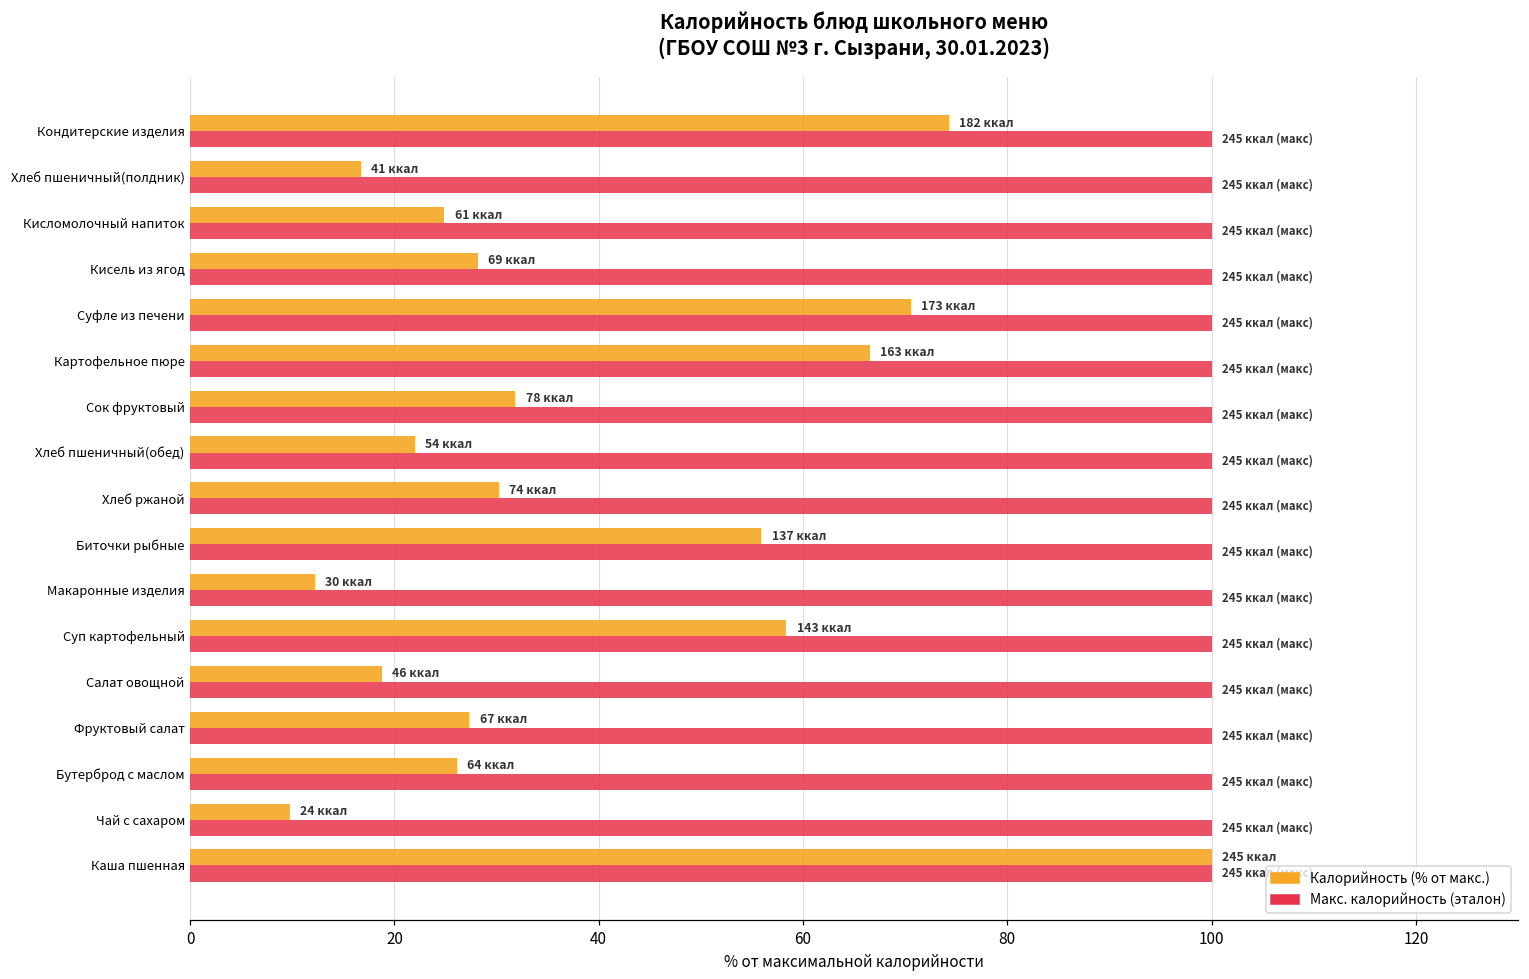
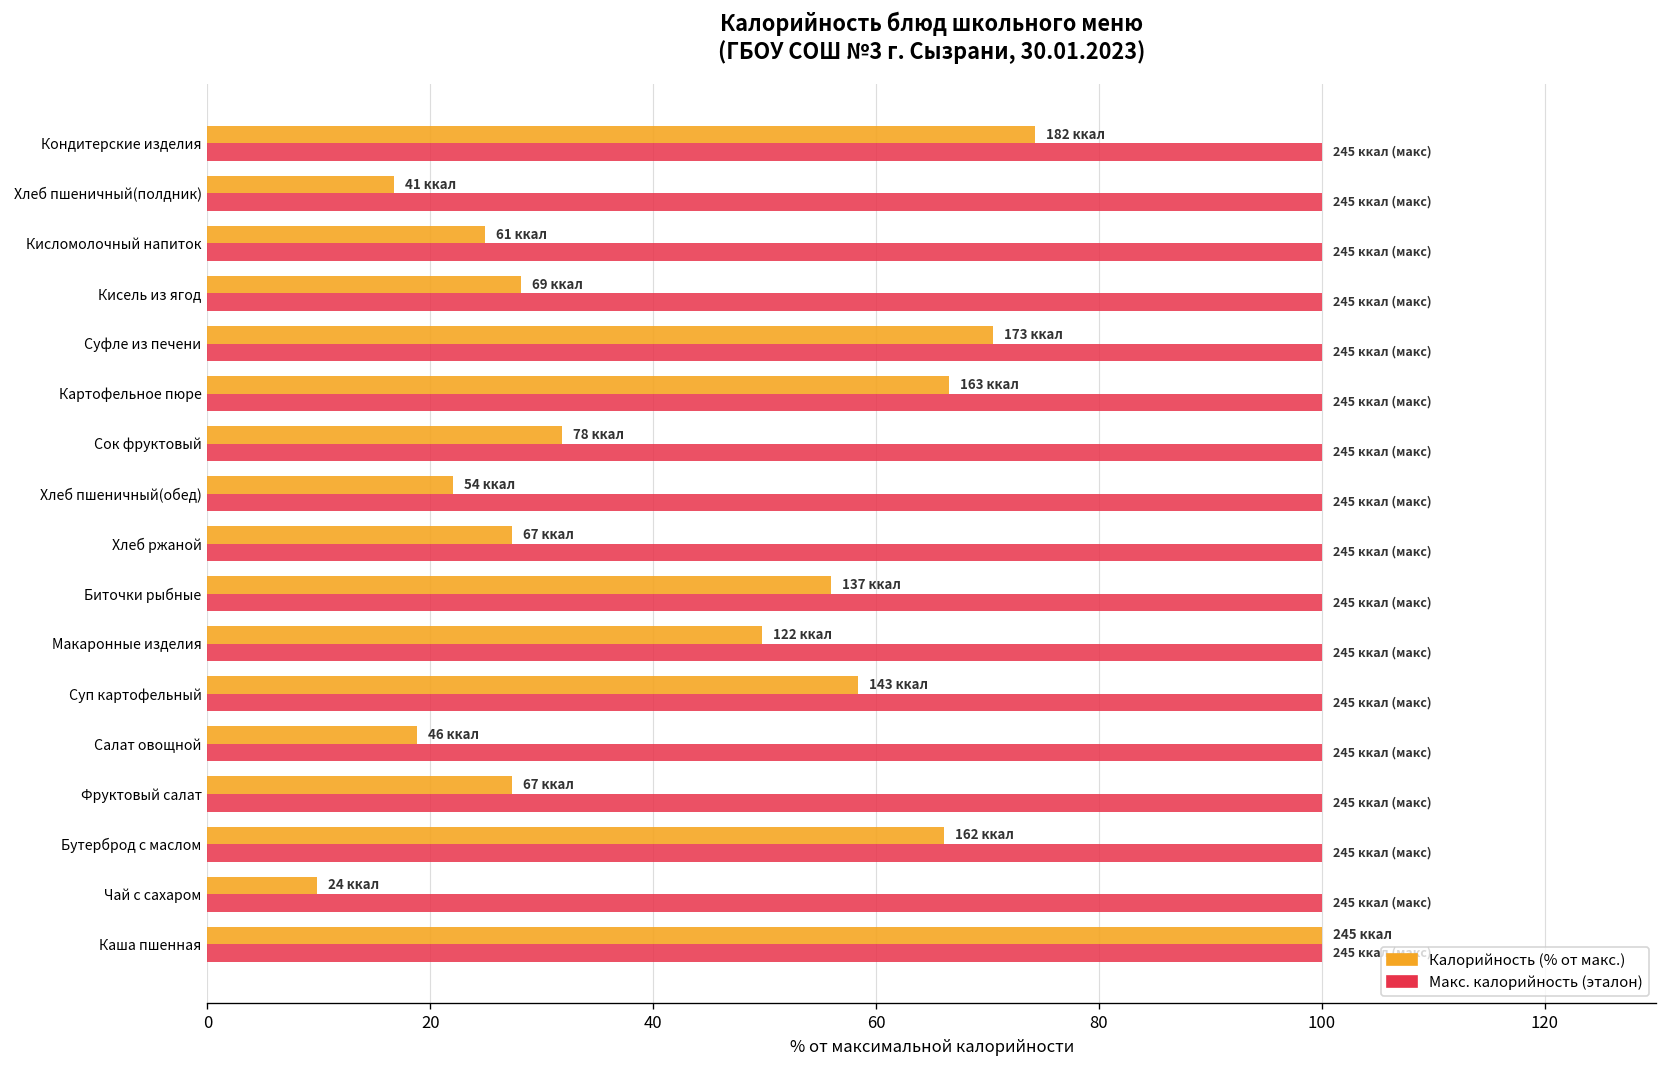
  {
    "Калорийность (% от макс.)": {
-     "Хлеб ржаной": 74,
-     "Макаронные изделия": 30,
-     "Бутерброд с маслом": 64
+     "Хлеб ржаной": 67,
+     "Макаронные изделия": 122,
+     "Бутерброд с маслом": 162
    }
  }
